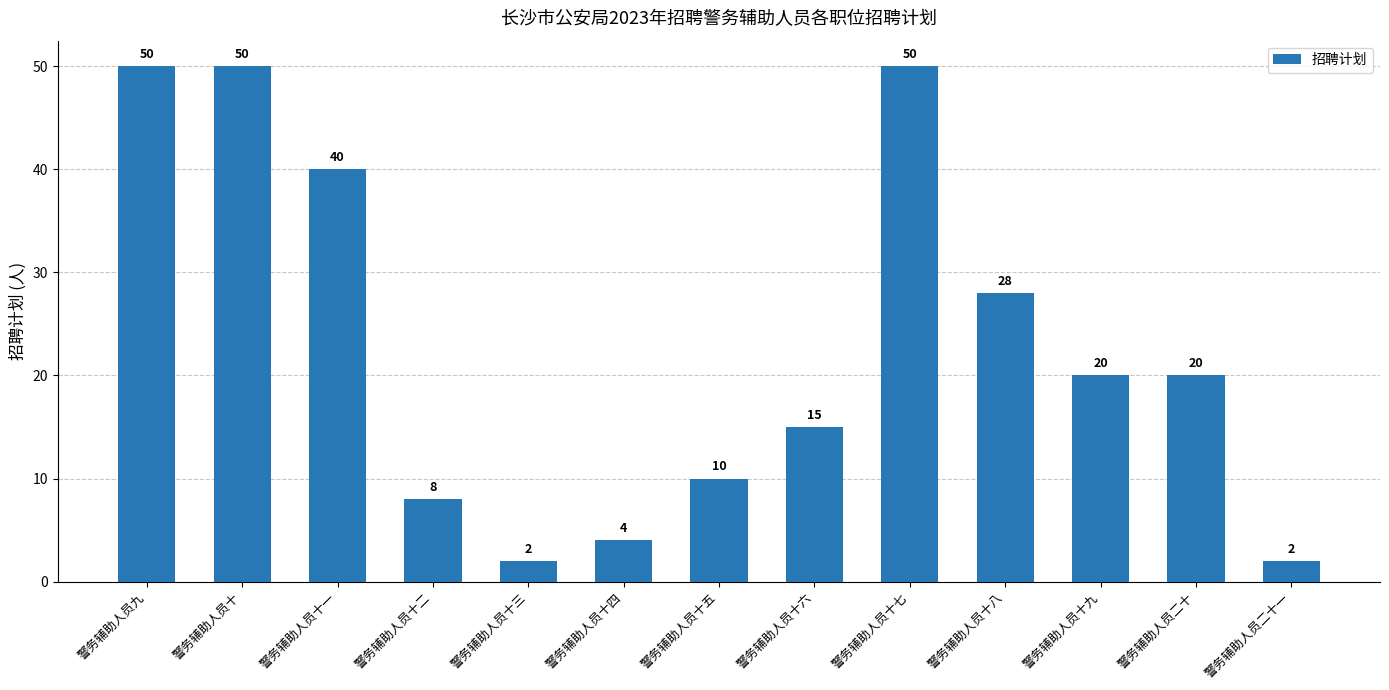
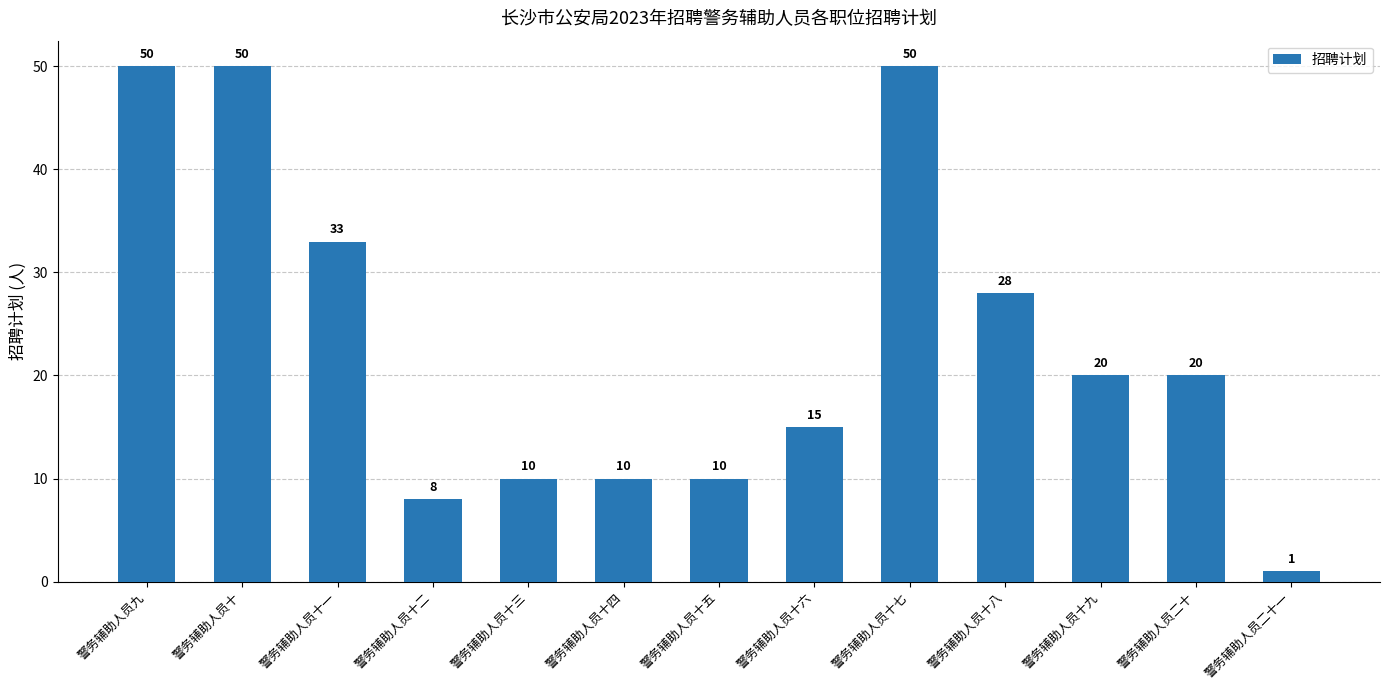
  {
    "警务辅助人员九": 50,
    "警务辅助人员十": 50,
-   "警务辅助人员十一": 40,
+   "警务辅助人员十一": 33,
    "警务辅助人员十二": 8,
-   "警务辅助人员十三": 2,
-   "警务辅助人员十四": 4,
+   "警务辅助人员十三": 10,
+   "警务辅助人员十四": 10,
    "警务辅助人员十五": 10,
    "警务辅助人员十六": 15,
    "警务辅助人员十七": 50,
    "警务辅助人员十八": 28,
    "警务辅助人员十九": 20,
    "警务辅助人员二十": 20,
-   "警务辅助人员二十一": 2
+   "警务辅助人员二十一": 1
  }
